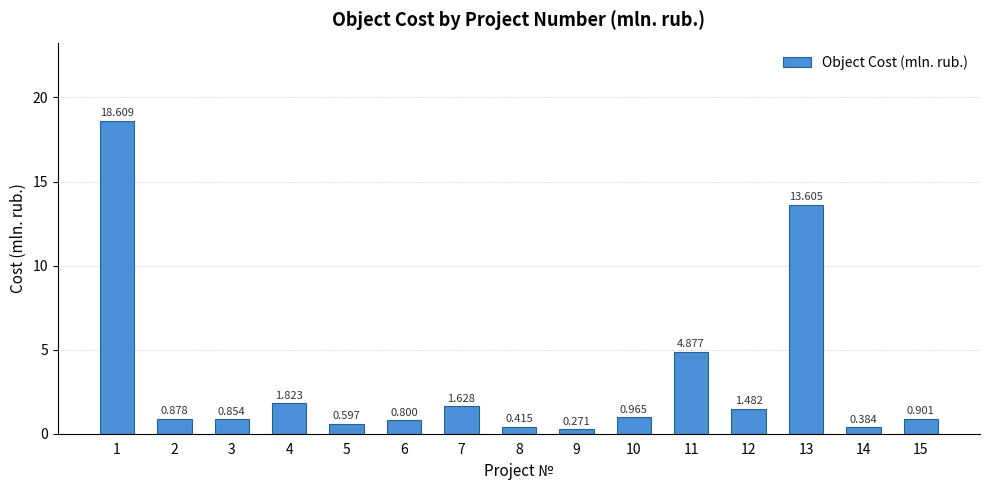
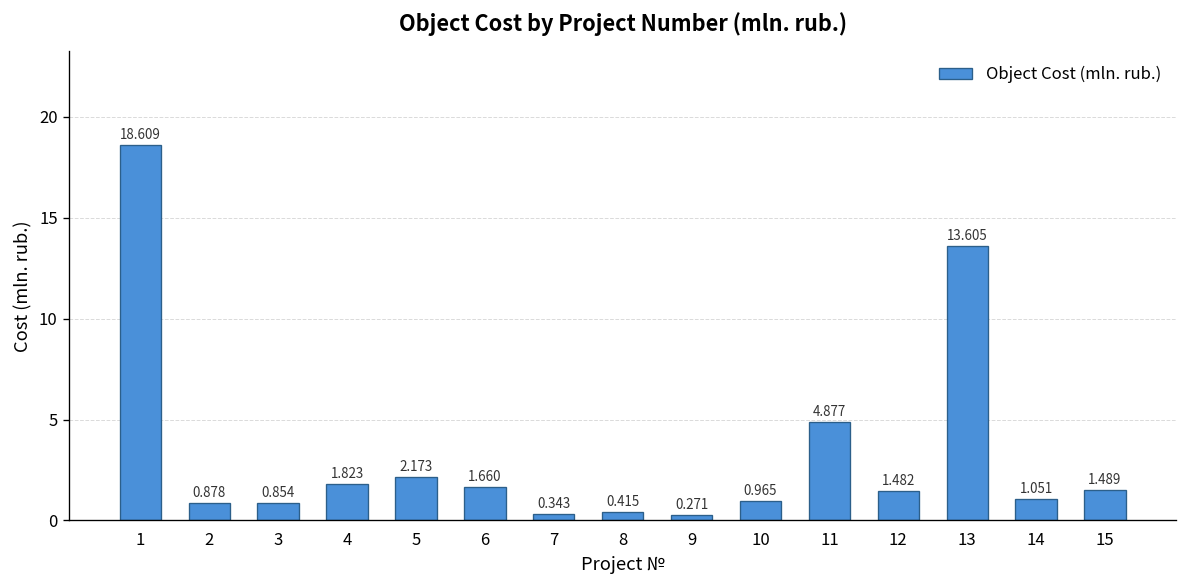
  {
    "1": 18.609,
    "2": 0.878,
    "3": 0.854,
    "4": 1.823,
-   "5": 0.597,
-   "6": 0.800,
-   "7": 1.628,
+   "5": 2.173,
+   "6": 1.660,
+   "7": 0.343,
    "8": 0.415,
    "9": 0.271,
    "10": 0.965,
    "11": 4.877,
    "12": 1.482,
    "13": 13.605,
-   "14": 0.384,
-   "15": 0.901
+   "14": 1.051,
+   "15": 1.489
  }
